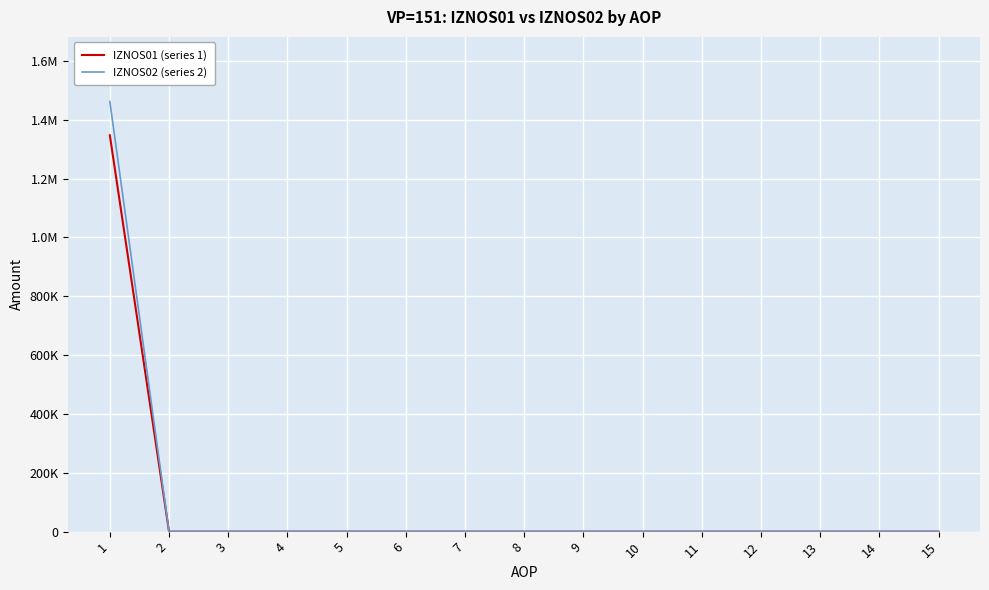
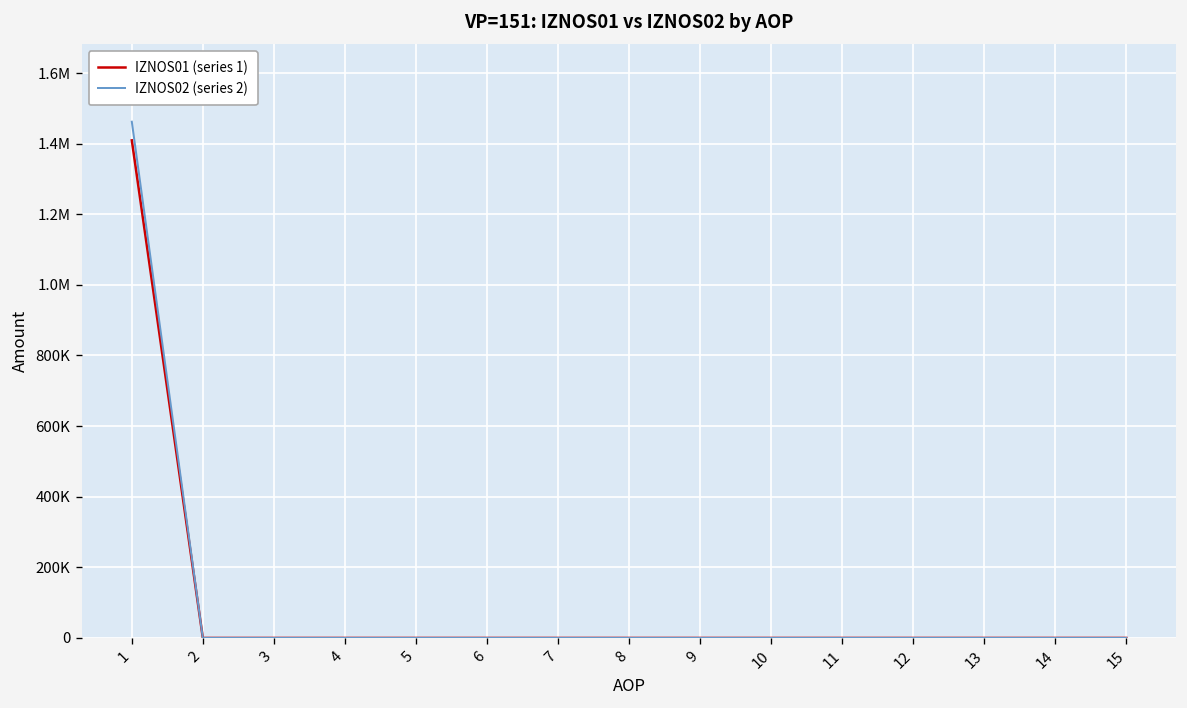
  {
    "IZNOS01 (series 1)": {
-     "1": 1350000
+     "1": 1410000
    },
    "IZNOS02 (series 2)": {
      "1": 1460000
    }
  }
